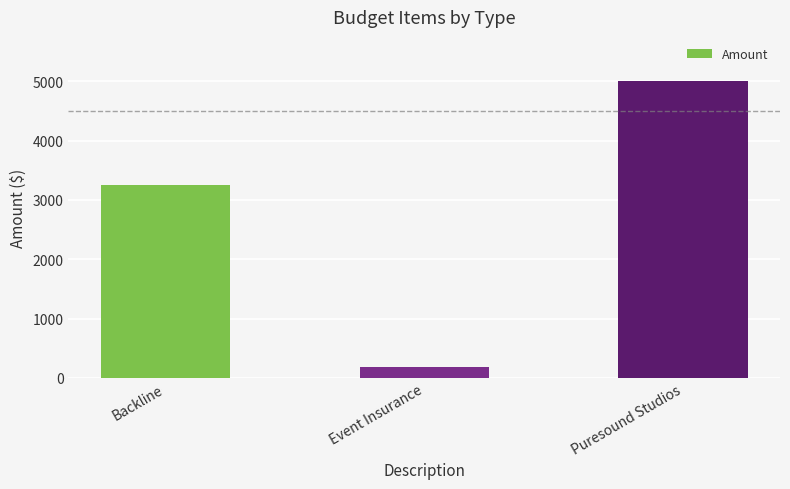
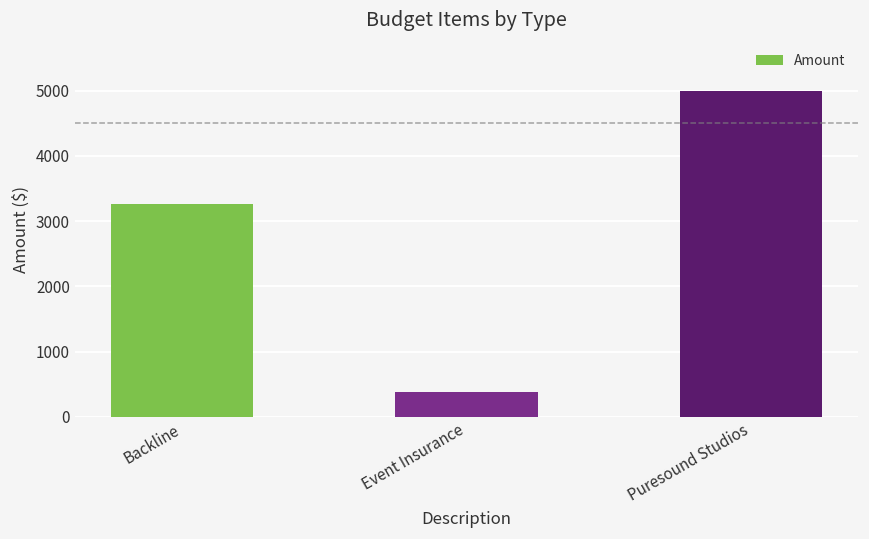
  {
    "Backline": 3300,
-   "Event Insurance": 200,
+   "Event Insurance": 400,
    "Puresound Studios": 5000
  }
